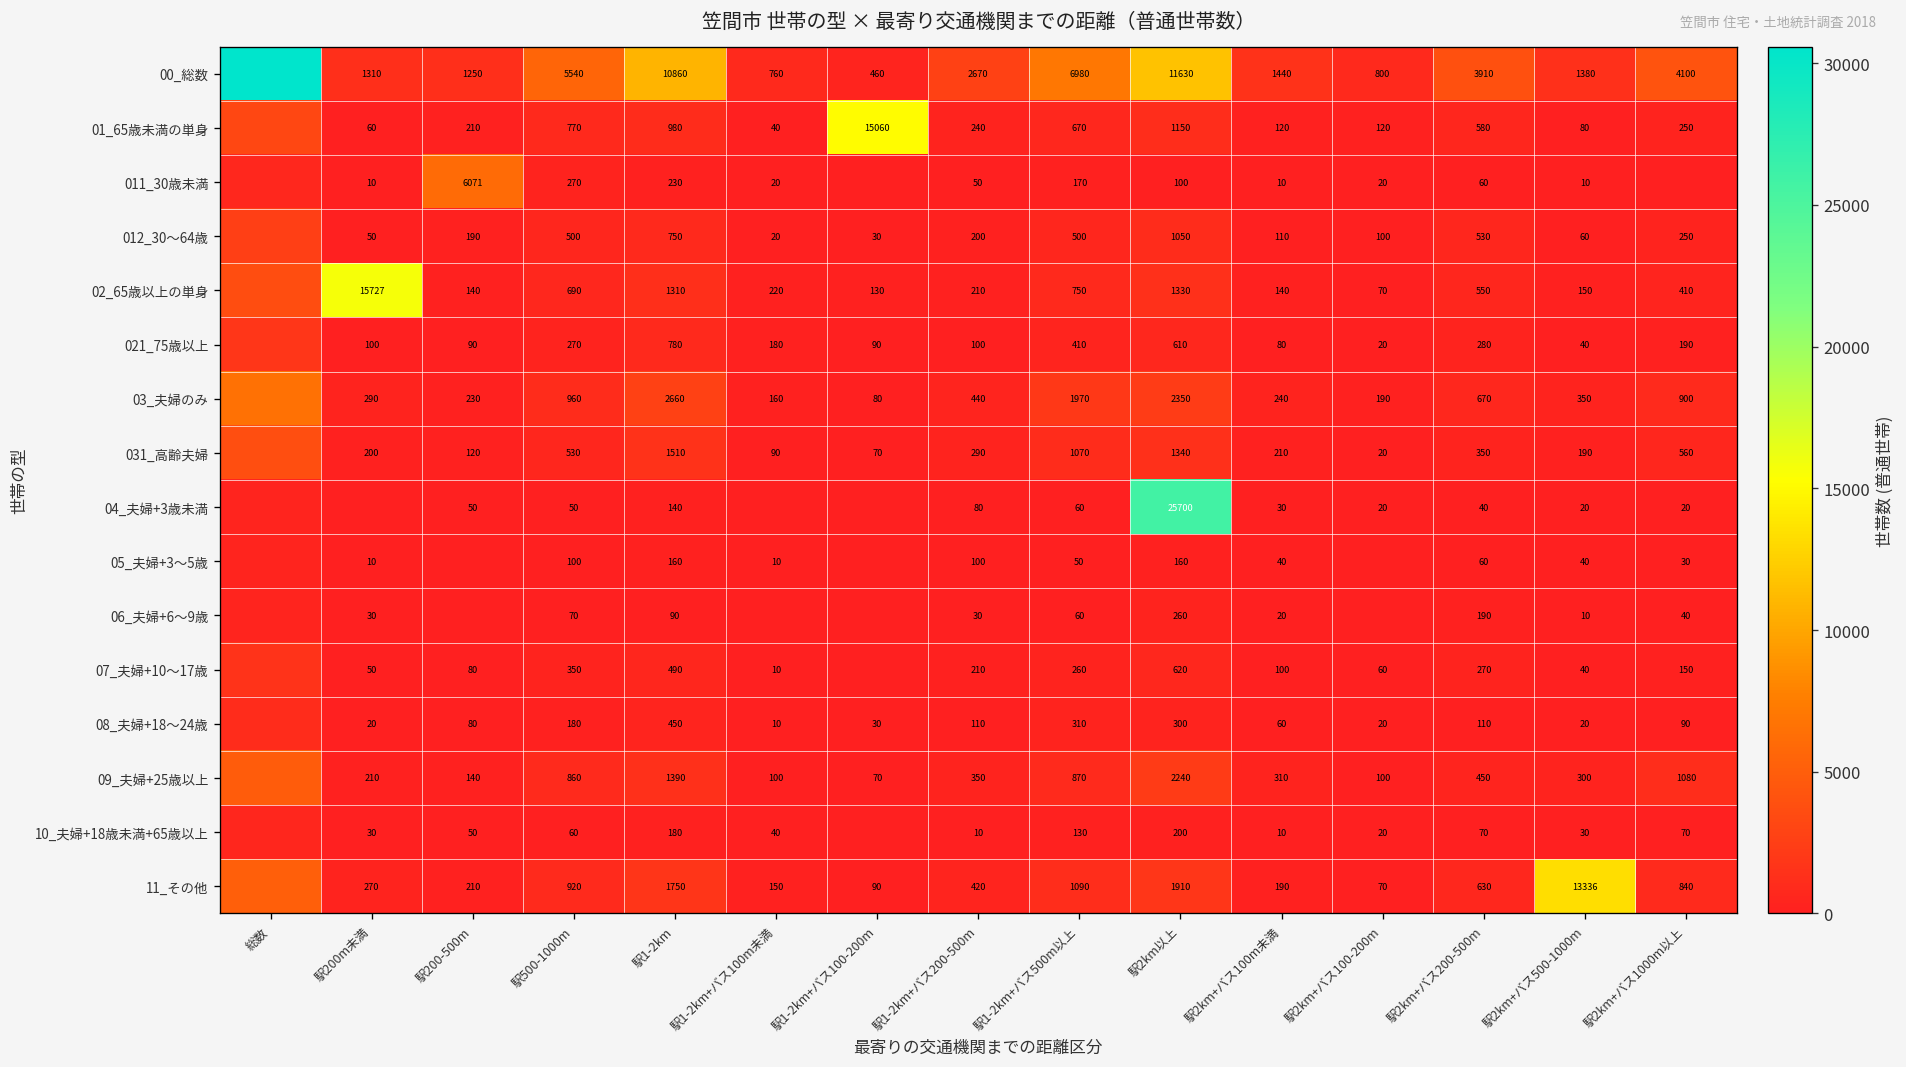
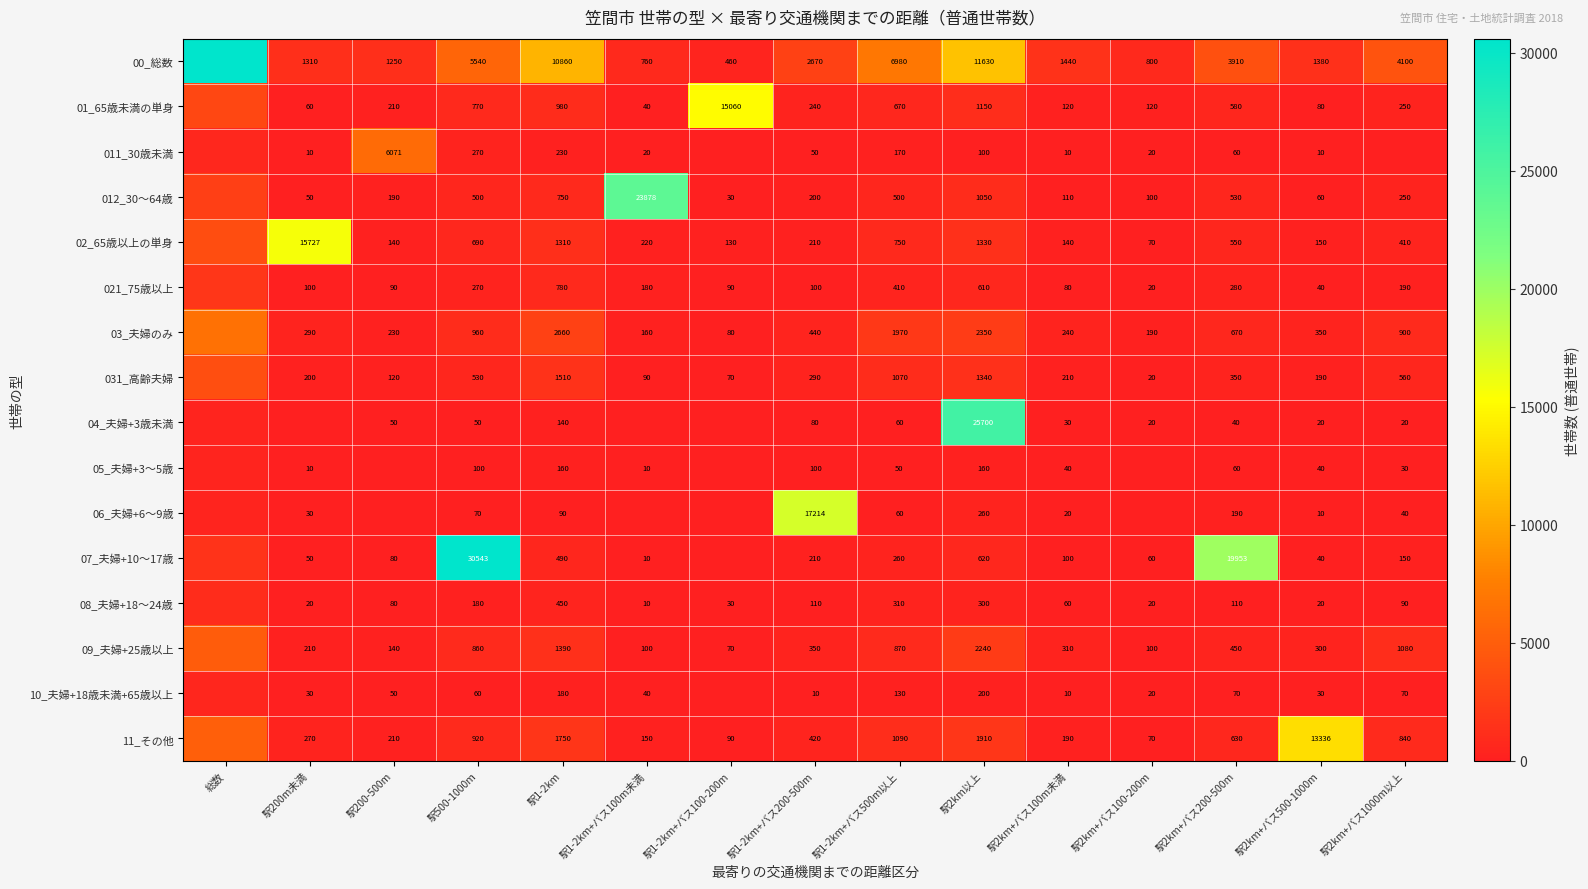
  {
    "012_30〜64歳": {
      "駅200m未満": 50,
      "駅200-500m": 190,
      "駅500-1000m": 500,
      "駅1-2km": 750,
-     "駅1-2km+バス100m未満": 20,
+     "駅1-2km+バス100m未満": 23878,
      "駅1-2km+バス100-200m": 30,
      "駅1-2km+バス200-500m": 200,
      "駅1-2km+バス500m以上": 500,
      "駅2km以上": 1050,
      "駅2km+バス100m未満": 110,
      "駅2km+バス100-200m": 100,
      "駅2km+バス200-500m": 530,
      "駅2km+バス500-1000m": 60,
      "駅2km+バス1000m以上": 250
    },
    "06_夫婦+6〜9歳": {
      "駅200m未満": 30,
      "駅500-1000m": 70,
      "駅1-2km": 90,
-     "駅1-2km+バス200-500m": 30,
+     "駅1-2km+バス200-500m": 17214,
      "駅1-2km+バス500m以上": 60,
      "駅2km以上": 260,
      "駅2km+バス100m未満": 20,
      "駅2km+バス200-500m": 190,
      "駅2km+バス500-1000m": 10,
      "駅2km+バス1000m以上": 40
    },
    "07_夫婦+10〜17歳": {
      "駅200m未満": 50,
      "駅200-500m": 80,
-     "駅500-1000m": 350,
+     "駅500-1000m": 30543,
      "駅1-2km": 490,
      "駅1-2km+バス100m未満": 10,
      "駅1-2km+バス200-500m": 210,
      "駅1-2km+バス500m以上": 260,
      "駅2km以上": 620,
      "駅2km+バス100m未満": 100,
      "駅2km+バス100-200m": 60,
-     "駅2km+バス200-500m": 270,
+     "駅2km+バス200-500m": 19953,
      "駅2km+バス500-1000m": 40,
      "駅2km+バス1000m以上": 150
    }
  }
